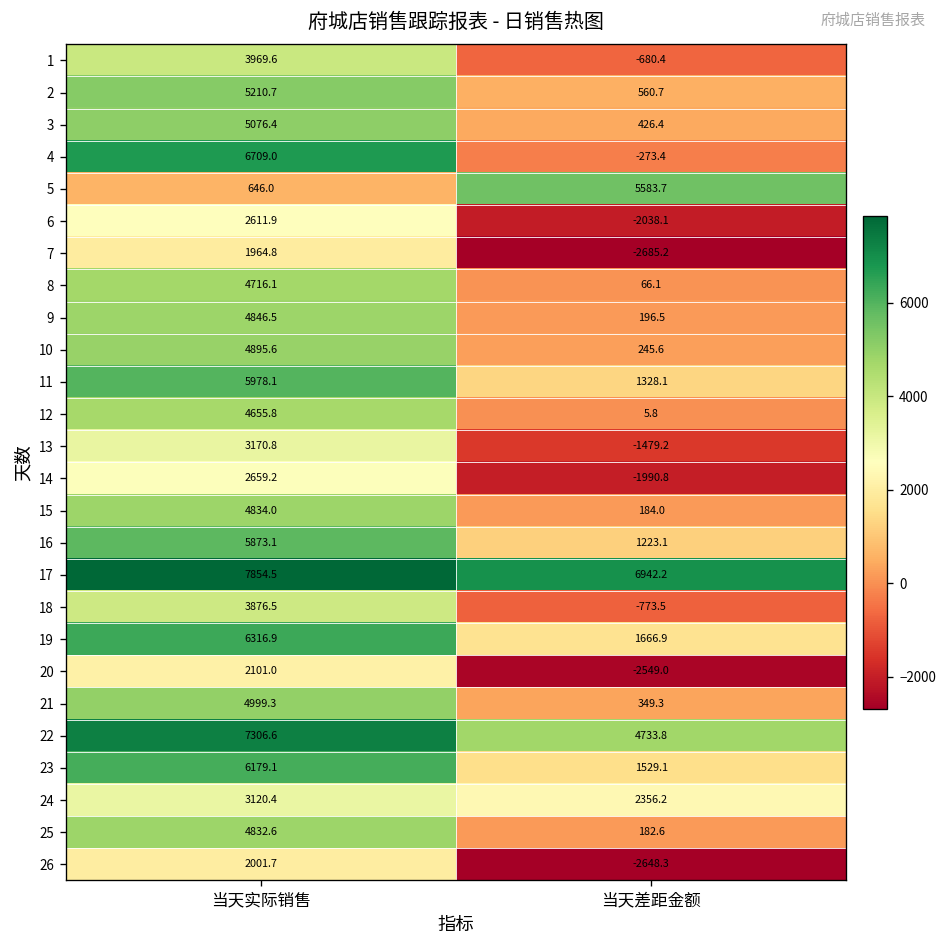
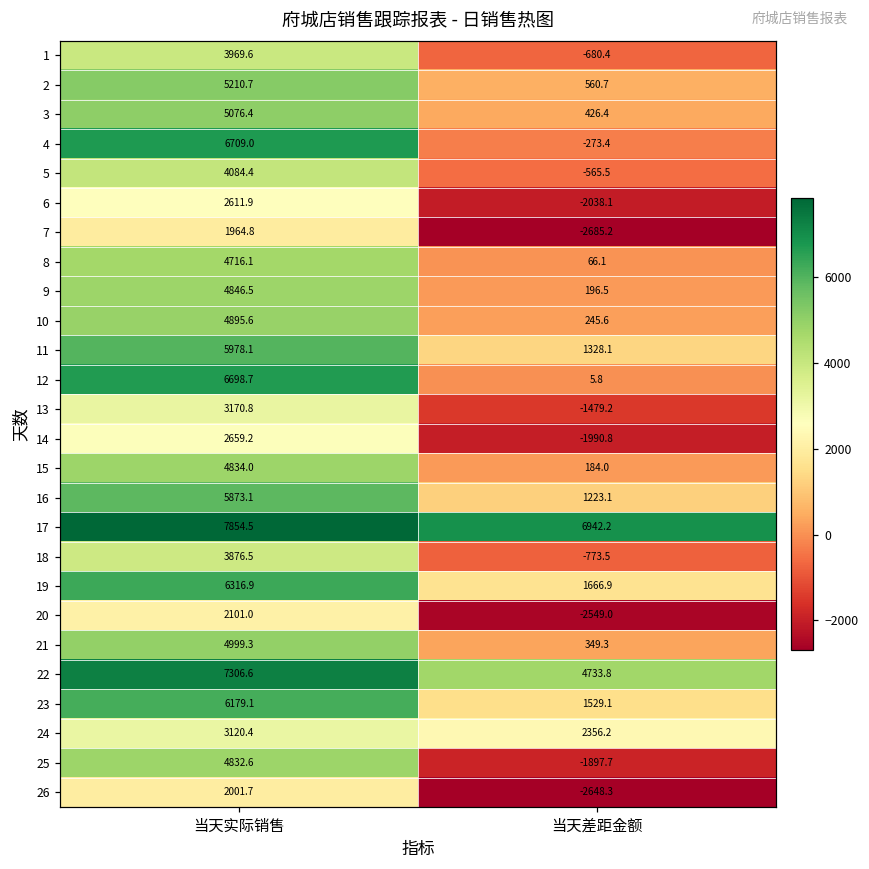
  {
    "1": {
      "当天实际销售": 3969.6,
      "当天差距金额": -680.4
    },
    "2": {
      "当天实际销售": 5210.7,
      "当天差距金额": 560.7
    },
    "3": {
      "当天实际销售": 5076.4,
      "当天差距金额": 426.4
    },
    "4": {
      "当天实际销售": 6709.0,
      "当天差距金额": -273.4
    },
    "5": {
-     "当天实际销售": 646.0,
-     "当天差距金额": 5583.7
+     "当天实际销售": 4084.4,
+     "当天差距金额": -565.5
    },
    "6": {
      "当天实际销售": 2611.9,
      "当天差距金额": -2038.1
    },
    "7": {
      "当天实际销售": 1964.8,
      "当天差距金额": -2685.2
    },
    "8": {
      "当天实际销售": 4716.1,
      "当天差距金额": 66.1
    },
    "9": {
      "当天实际销售": 4846.5,
      "当天差距金额": 196.5
    },
    "10": {
      "当天实际销售": 4895.6,
      "当天差距金额": 245.6
    },
    "11": {
      "当天实际销售": 5978.1,
      "当天差距金额": 1328.1
    },
    "12": {
-     "当天实际销售": 4655.8,
+     "当天实际销售": 6698.7,
      "当天差距金额": 5.8
    },
    "13": {
      "当天实际销售": 3170.8,
      "当天差距金额": -1479.2
    },
    "14": {
      "当天实际销售": 2659.2,
      "当天差距金额": -1990.8
    },
    "15": {
      "当天实际销售": 4834.0,
      "当天差距金额": 184.0
    },
    "16": {
      "当天实际销售": 5873.1,
      "当天差距金额": 1223.1
    },
    "17": {
      "当天实际销售": 7854.5,
      "当天差距金额": 6942.2
    },
    "18": {
      "当天实际销售": 3876.5,
      "当天差距金额": -773.5
    },
    "19": {
      "当天实际销售": 6316.9,
      "当天差距金额": 1666.9
    },
    "20": {
      "当天实际销售": 2101.0,
      "当天差距金额": -2549.0
    },
    "21": {
      "当天实际销售": 4999.3,
      "当天差距金额": 349.3
    },
    "22": {
      "当天实际销售": 7306.6,
      "当天差距金额": 4733.8
    },
    "23": {
      "当天实际销售": 6179.1,
      "当天差距金额": 1529.1
    },
    "24": {
      "当天实际销售": 3120.4,
      "当天差距金额": 2356.2
    },
    "25": {
      "当天实际销售": 4832.6,
-     "当天差距金额": 182.6
+     "当天差距金额": -1897.7
    },
    "26": {
      "当天实际销售": 2001.7,
      "当天差距金额": -2648.3
    }
  }
